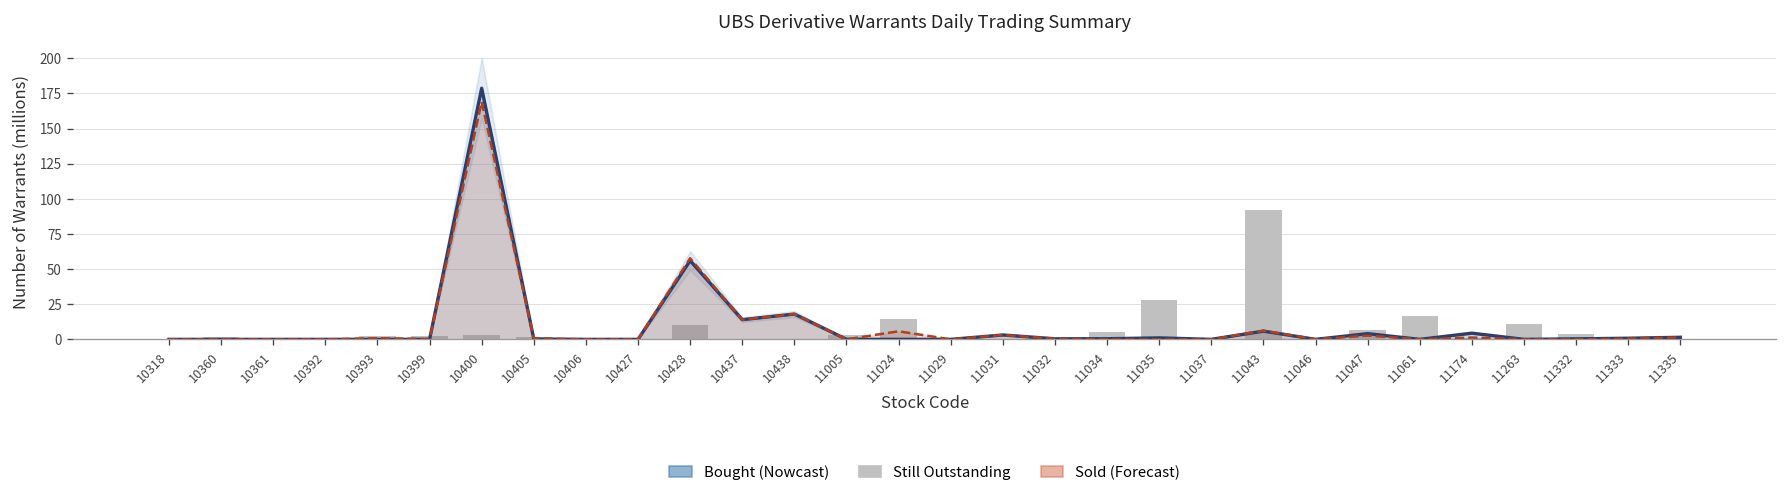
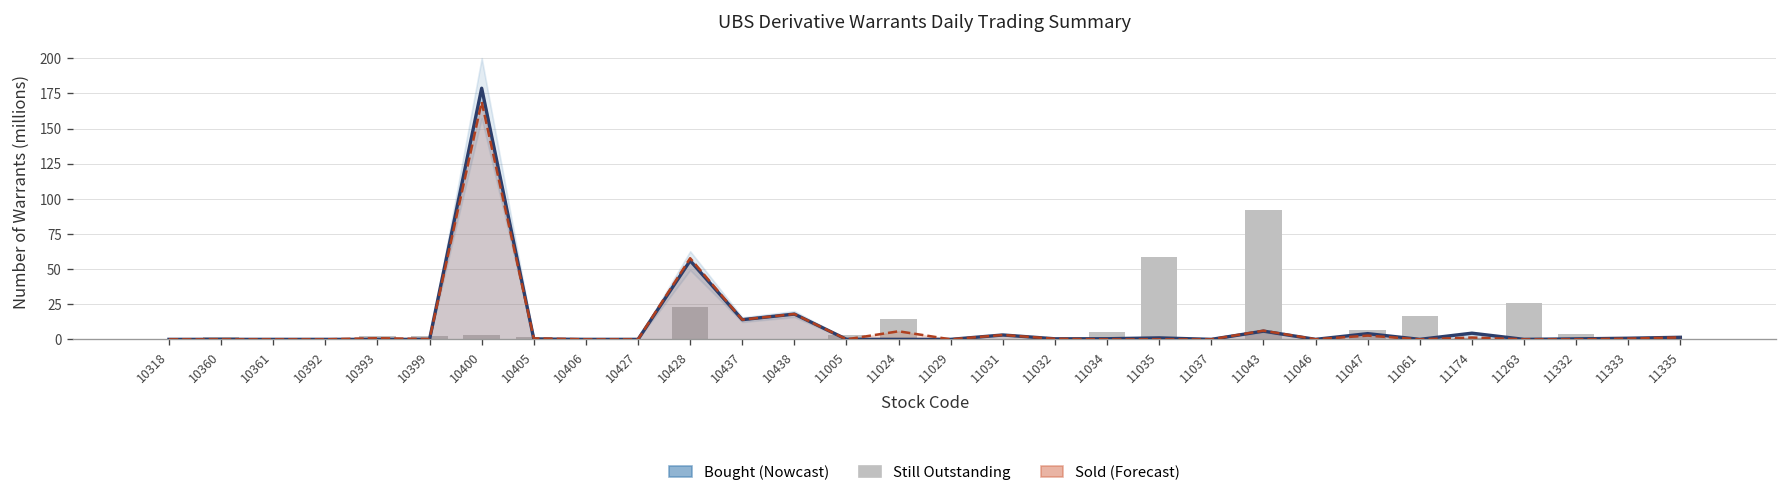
  {
    "Still Outstanding": {
      "10393": 2,
      "10399": 2,
      "10400": 3,
      "10427": 0,
-     "10428": 10,
+     "10428": 23,
      "10437": 0,
      "11005": 3,
      "11024": 14,
      "11032": 0,
      "11034": 5,
-     "11035": 28,
+     "11035": 59,
      "11043": 92,
      "11047": 7,
      "11061": 17,
-     "11263": 11,
+     "11263": 26,
      "11332": 4
    }
  }
